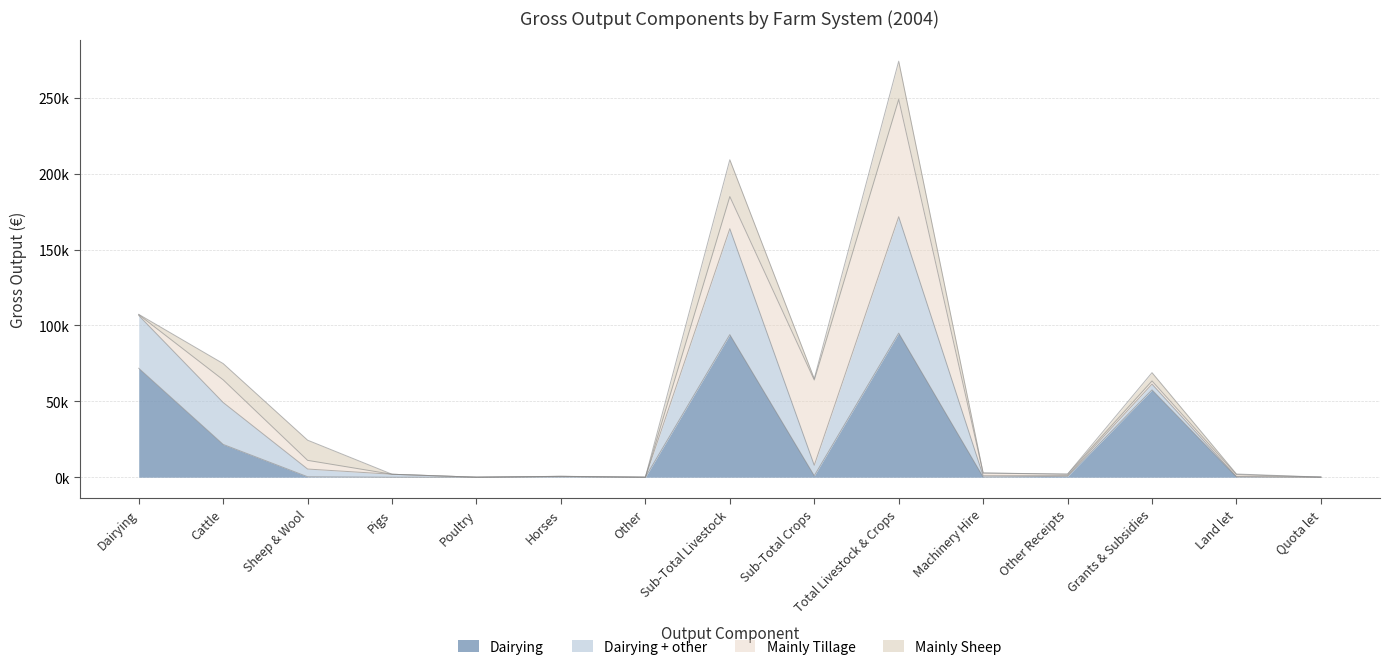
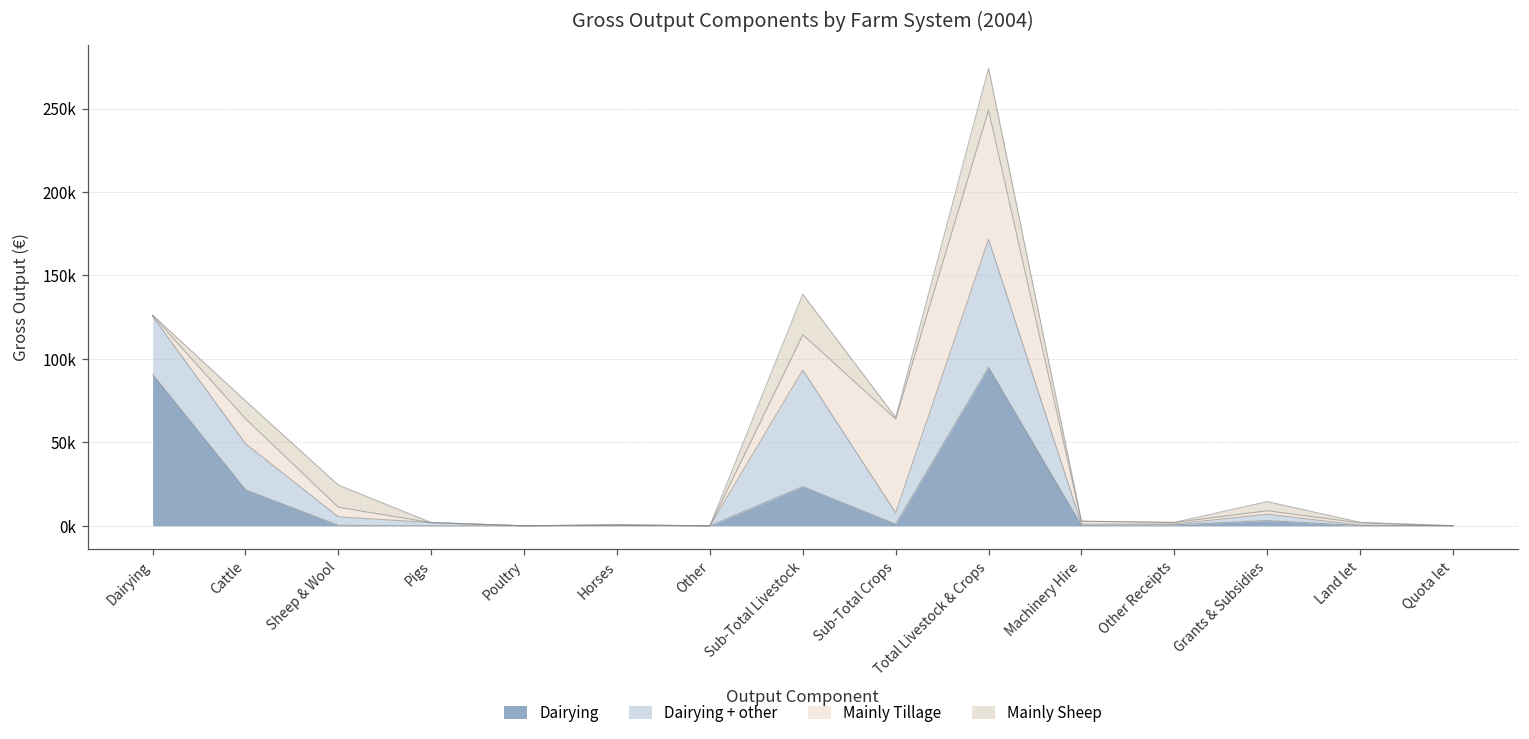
  {
    "Dairying": {
-     "Dairying": 72000,
+     "Dairying": 91000,
      "Cattle": 22000,
      "Sheep & Wool": 0,
      "Pigs": 0,
-     "Sub-Total Livestock": 94000,
+     "Sub-Total Livestock": 23000,
      "Sub-Total Crops": 1000,
      "Total Livestock & Crops": 95000,
-     "Grants & Subsidies": 58000
+     "Grants & Subsidies": 3000
    }
  }
